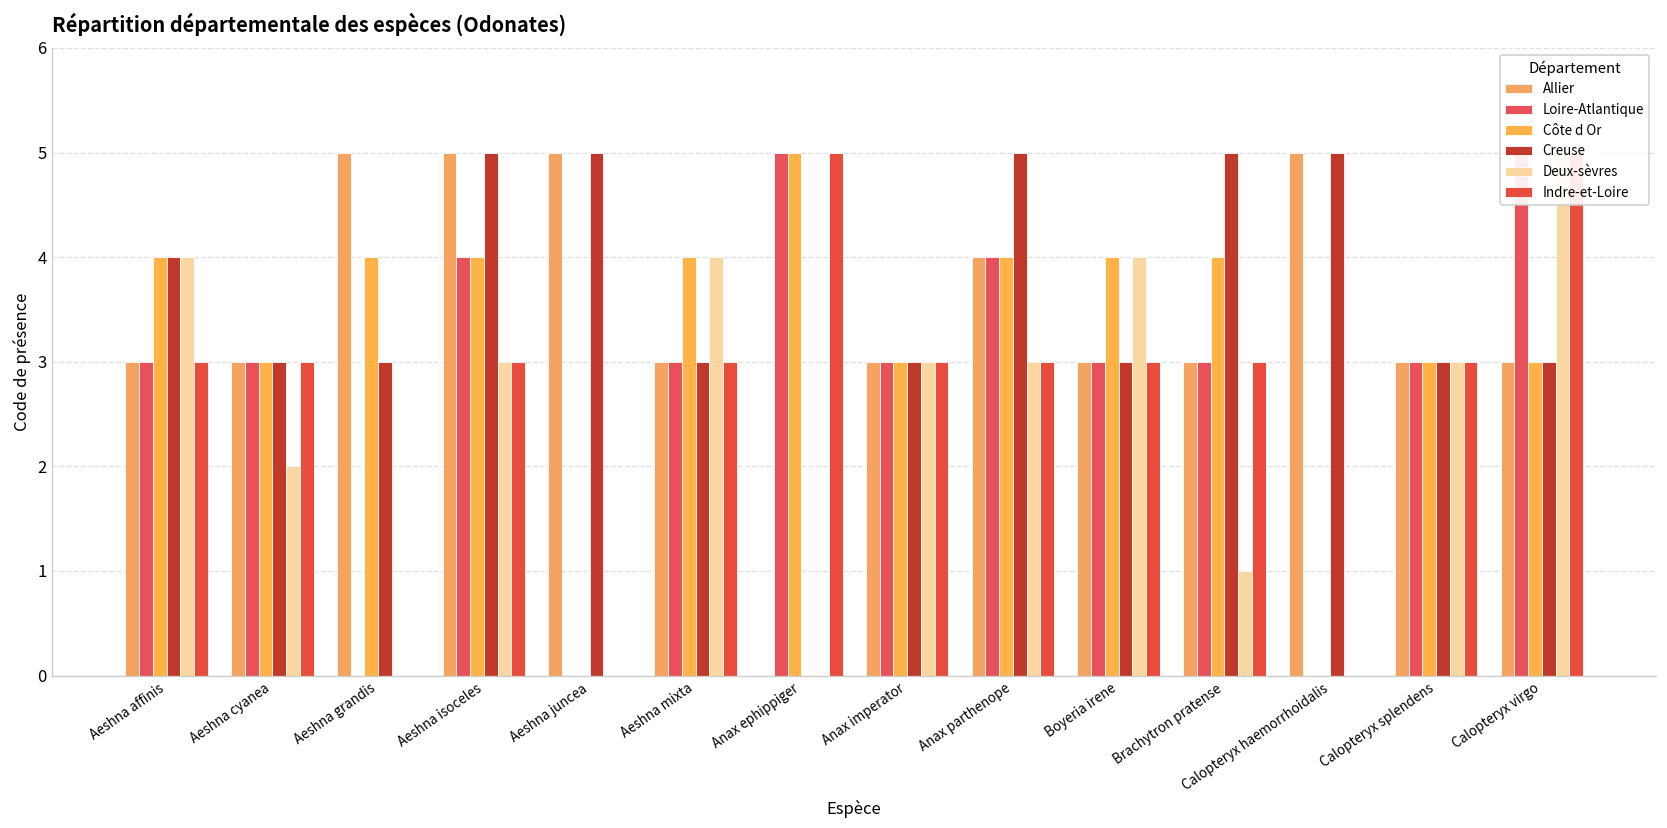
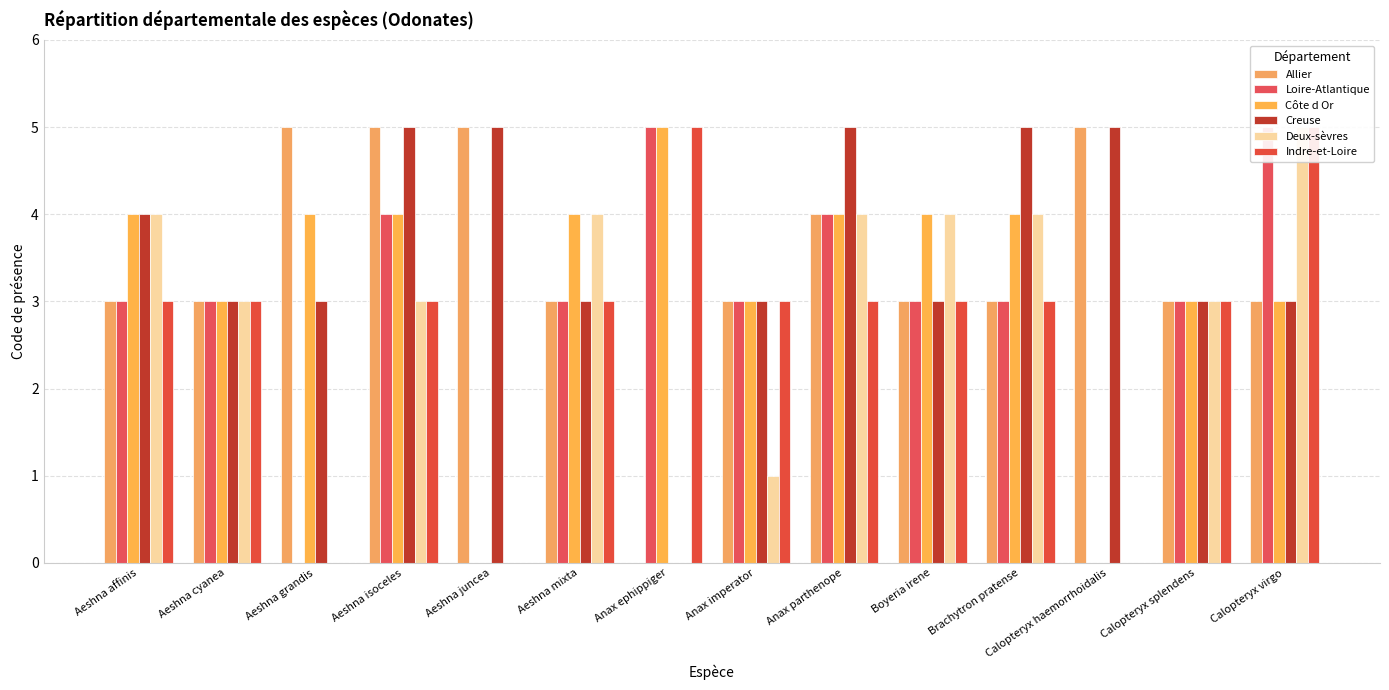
  {
    "Deux-sèvres": {
      "Aeshna affinis": 4,
-     "Aeshna cyanea": 2,
+     "Aeshna cyanea": 3,
      "Aeshna grandis": 0,
      "Aeshna isoceles": 3,
      "Aeshna juncea": 0,
      "Aeshna mixta": 4,
      "Anax ephippiger": 0,
-     "Anax imperator": 3,
-     "Anax parthenope": 3,
+     "Anax imperator": 1,
+     "Anax parthenope": 4,
      "Boyeria irene": 4,
-     "Brachytron pratense": 1,
+     "Brachytron pratense": 4,
      "Calopteryx haemorrhoidalis": 0,
      "Calopteryx splendens": 3
    }
  }
